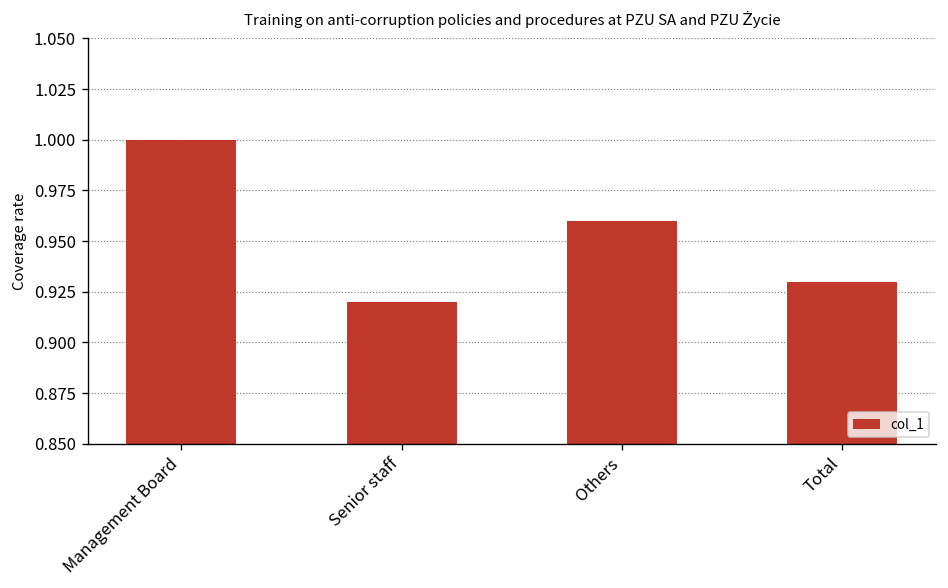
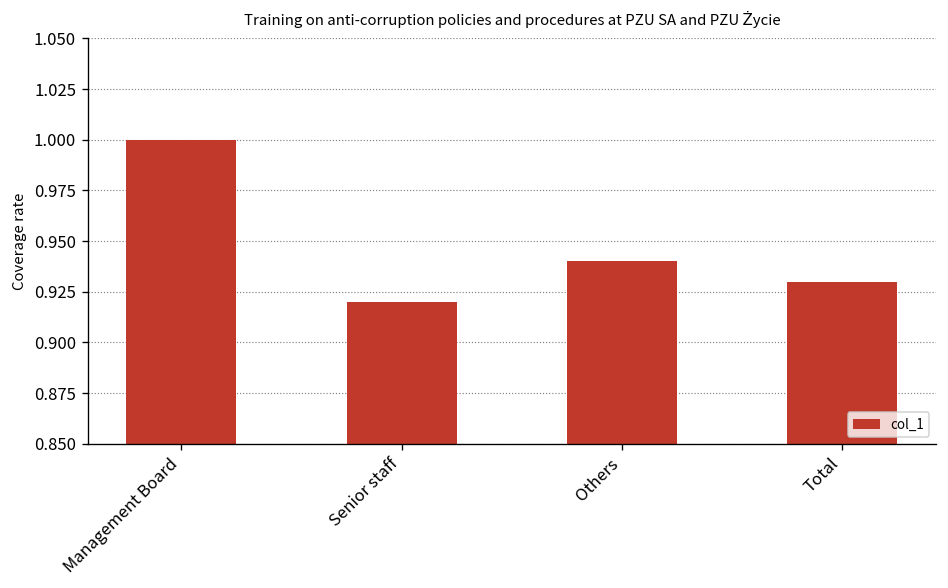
  {
    "Management Board": 1.00,
    "Senior staff": 0.92,
-   "Others": 0.96,
+   "Others": 0.94,
    "Total": 0.93
  }
